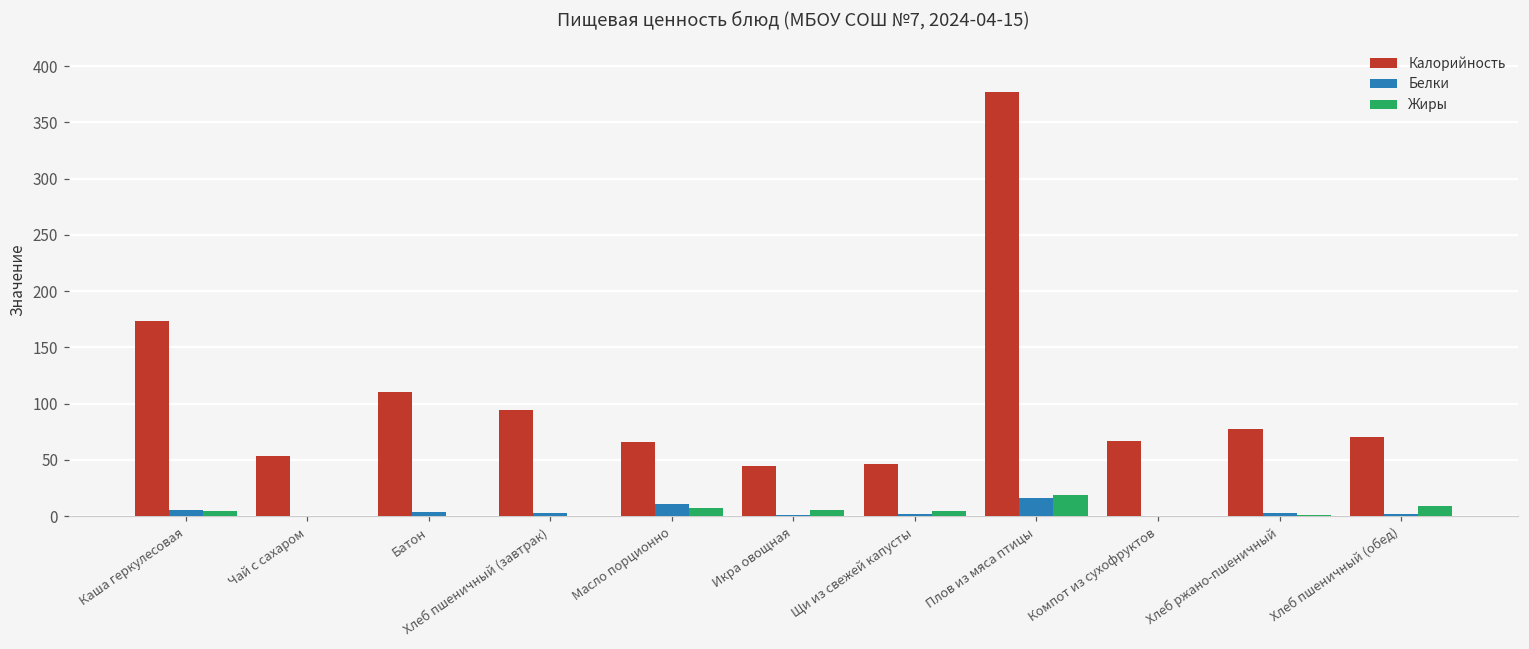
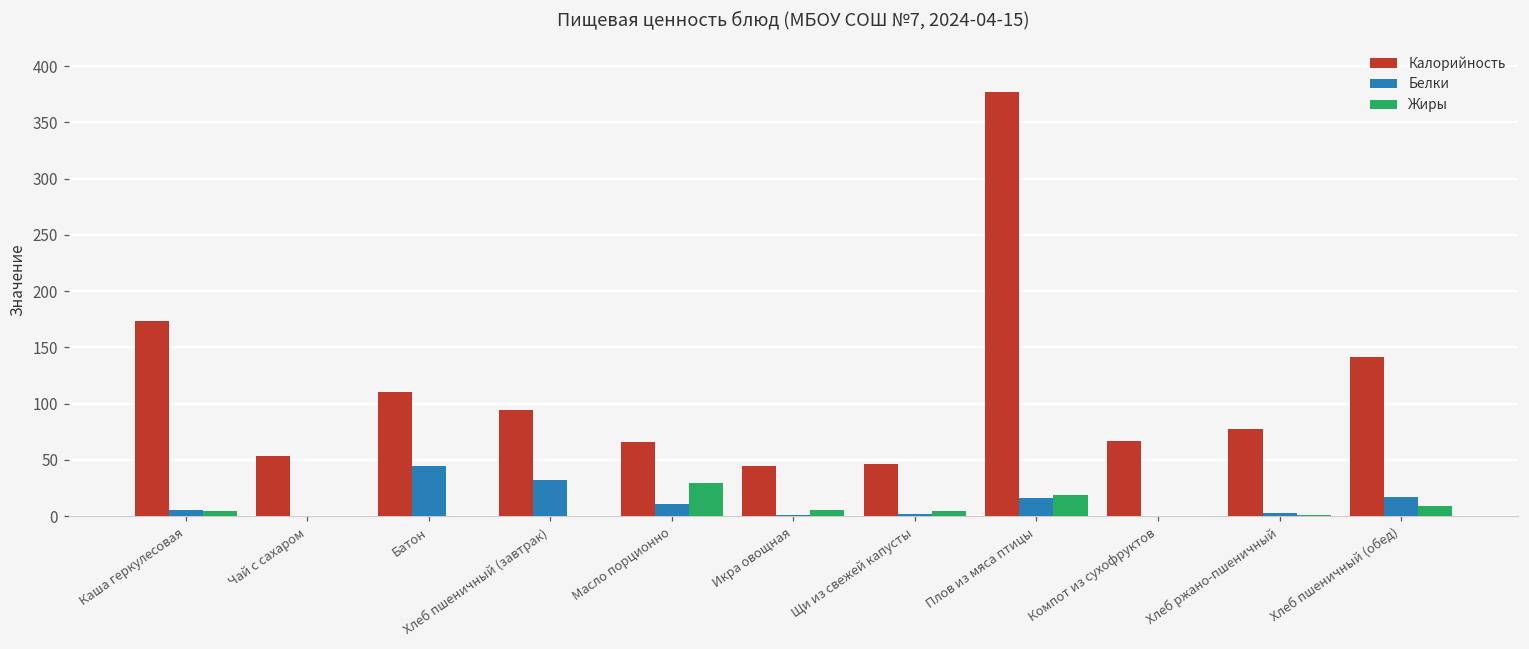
  {
    "Калорийность": {
      "Каша геркулесовая": 174,
      "Чай с сахаром": 53,
      "Батон": 110,
      "Хлеб пшеничный (завтрак)": 94,
      "Масло порционно": 66,
      "Икра овощная": 45,
      "Щи из свежей капусты": 47,
      "Плов из мяса птицы": 377,
      "Компот из сухофруктов": 67,
      "Хлеб ржано-пшеничный": 78,
-     "Хлеб пшеничный (обед)": 71
+     "Хлеб пшеничный (обед)": 142
    },
    "Белки": {
      "Каша геркулесовая": 5,
-     "Батон": 4,
-     "Хлеб пшеничный (завтрак)": 3,
+     "Батон": 45,
+     "Хлеб пшеничный (завтрак)": 32,
      "Масло порционно": 10,
      "Плов из мяса птицы": 17,
      "Хлеб ржано-пшеничный": 3,
-     "Хлеб пшеничный (обед)": 2
+     "Хлеб пшеничный (обед)": 17
    },
    "Жиры": {
      "Каша геркулесовая": 5,
-     "Масло порционно": 7,
+     "Масло порционно": 30,
      "Икра овощная": 5,
      "Щи из свежей капусты": 5,
      "Плов из мяса птицы": 19,
      "Компот из сухофруктов": 0,
      "Хлеб пшеничный (обед)": 9
    }
  }
